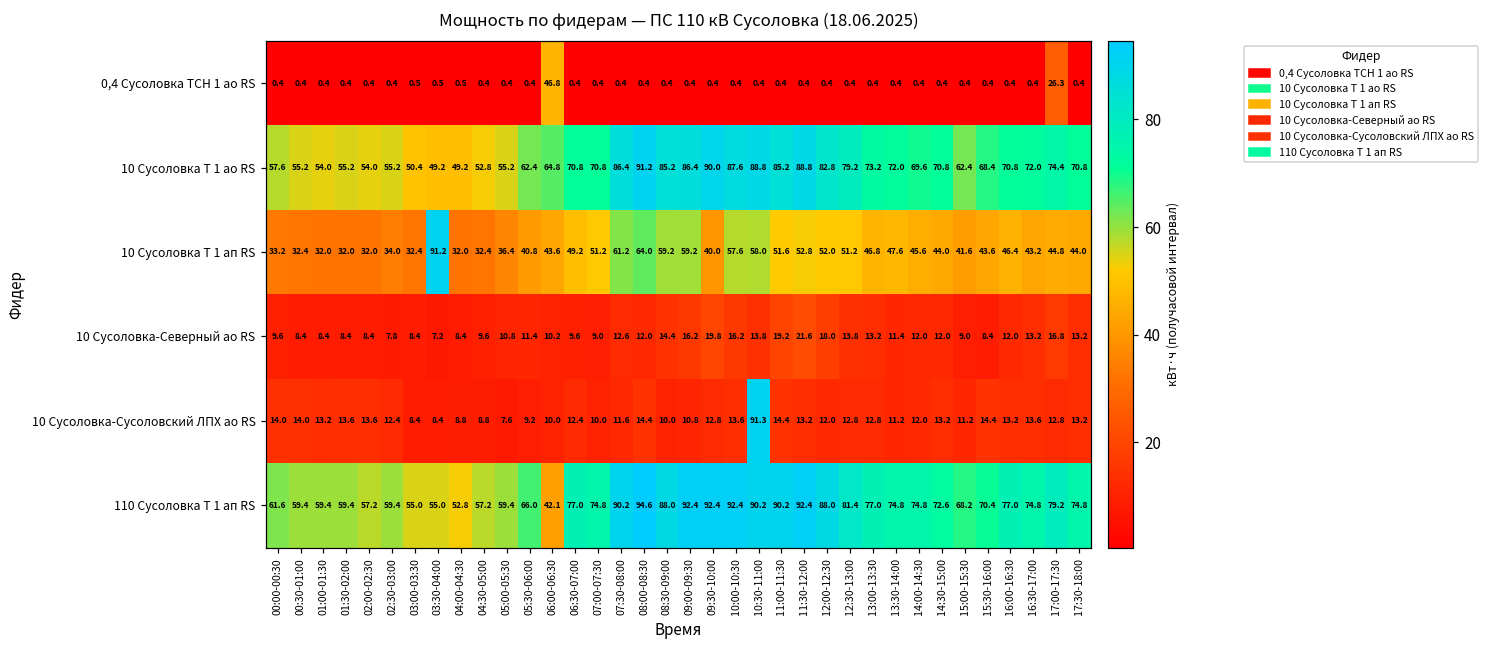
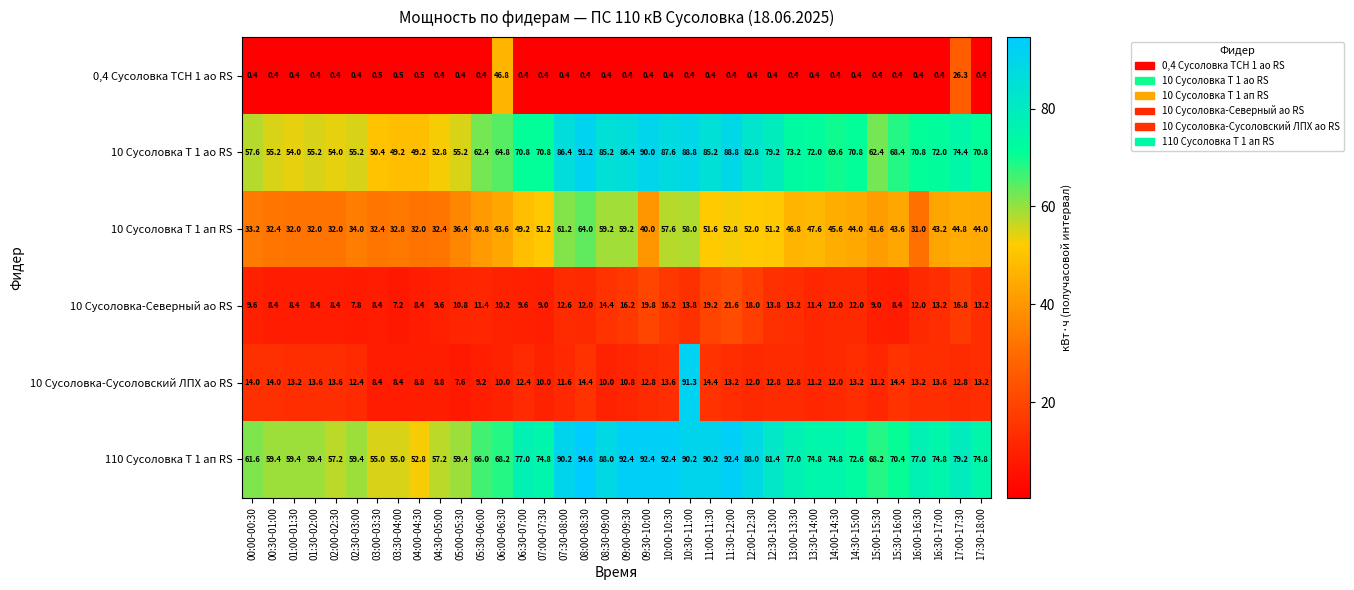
  {
    "10 Сусоловка Т 1 ап RS": {
      "00:00-00:30": 33.2,
      "00:30-01:00": 32.4,
      "01:00-01:30": 32.0,
      "01:30-02:00": 32.0,
      "02:00-02:30": 32.0,
      "02:30-03:00": 34.0,
      "03:00-03:30": 32.4,
-     "03:30-04:00": 91.2,
+     "03:30-04:00": 32.8,
      "04:00-04:30": 32.0,
      "04:30-05:00": 32.4,
      "05:00-05:30": 36.4,
      "05:30-06:00": 40.8,
      "06:00-06:30": 43.6,
      "06:30-07:00": 49.2,
      "07:00-07:30": 51.2,
      "07:30-08:00": 61.2,
      "08:00-08:30": 64.0,
      "08:30-09:00": 59.2,
      "09:00-09:30": 59.2,
      "09:30-10:00": 40.0,
      "10:00-10:30": 57.6,
      "10:30-11:00": 58.0,
      "11:00-11:30": 51.6,
      "11:30-12:00": 52.8,
      "12:00-12:30": 52.0,
      "12:30-13:00": 51.2,
      "13:00-13:30": 46.8,
      "13:30-14:00": 47.6,
      "14:00-14:30": 45.6,
      "14:30-15:00": 44.0,
      "15:00-15:30": 41.6,
      "15:30-16:00": 43.6,
-     "16:00-16:30": 46.4,
+     "16:00-16:30": 31.0,
      "16:30-17:00": 43.2,
      "17:00-17:30": 44.8,
      "17:30-18:00": 44.0
    },
    "110 Сусоловка Т 1 ап RS": {
      "00:00-00:30": 61.6,
      "00:30-01:00": 59.4,
      "01:00-01:30": 59.4,
      "01:30-02:00": 59.4,
      "02:00-02:30": 57.2,
      "02:30-03:00": 59.4,
      "03:00-03:30": 55.0,
      "03:30-04:00": 55.0,
      "04:00-04:30": 52.8,
      "04:30-05:00": 57.2,
      "05:00-05:30": 59.4,
      "05:30-06:00": 66.0,
-     "06:00-06:30": 42.1,
+     "06:00-06:30": 68.2,
      "06:30-07:00": 77.0,
      "07:00-07:30": 74.8,
      "07:30-08:00": 90.2,
      "08:00-08:30": 94.6,
      "08:30-09:00": 88.0,
      "09:00-09:30": 92.4,
      "09:30-10:00": 92.4,
      "10:00-10:30": 92.4,
      "10:30-11:00": 90.2,
      "11:00-11:30": 90.2,
      "11:30-12:00": 92.4,
      "12:00-12:30": 88.0,
      "12:30-13:00": 81.4,
      "13:00-13:30": 77.0,
      "13:30-14:00": 74.8,
      "14:00-14:30": 74.8,
      "14:30-15:00": 72.6,
      "15:00-15:30": 68.2,
      "15:30-16:00": 70.4,
      "16:00-16:30": 77.0,
      "16:30-17:00": 74.8,
      "17:00-17:30": 79.2,
      "17:30-18:00": 74.8
    }
  }
